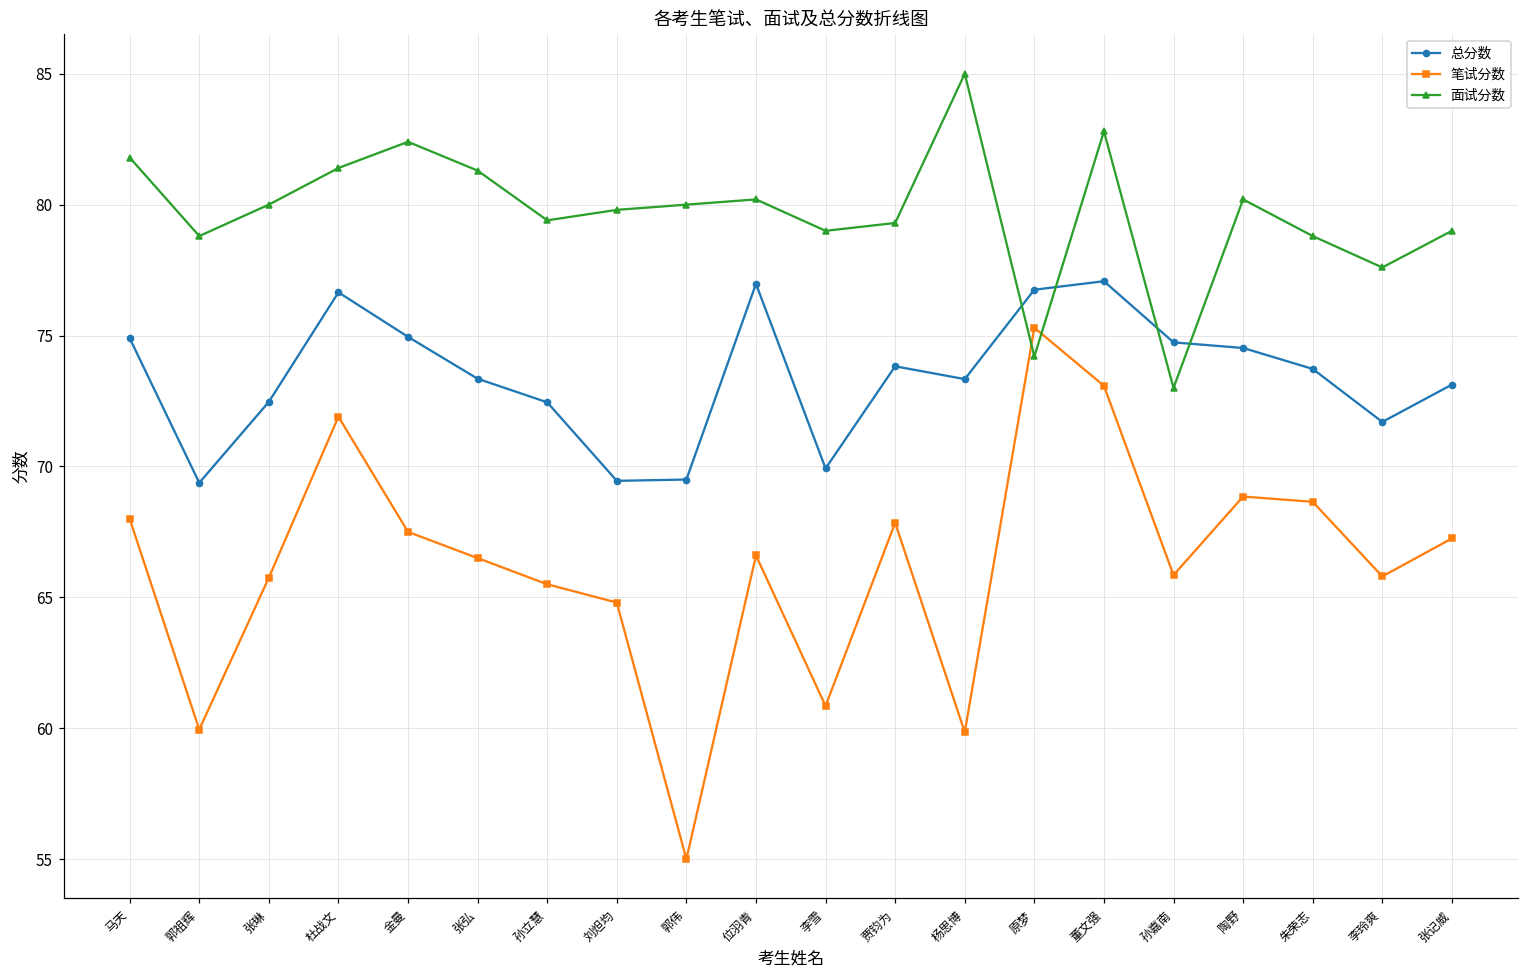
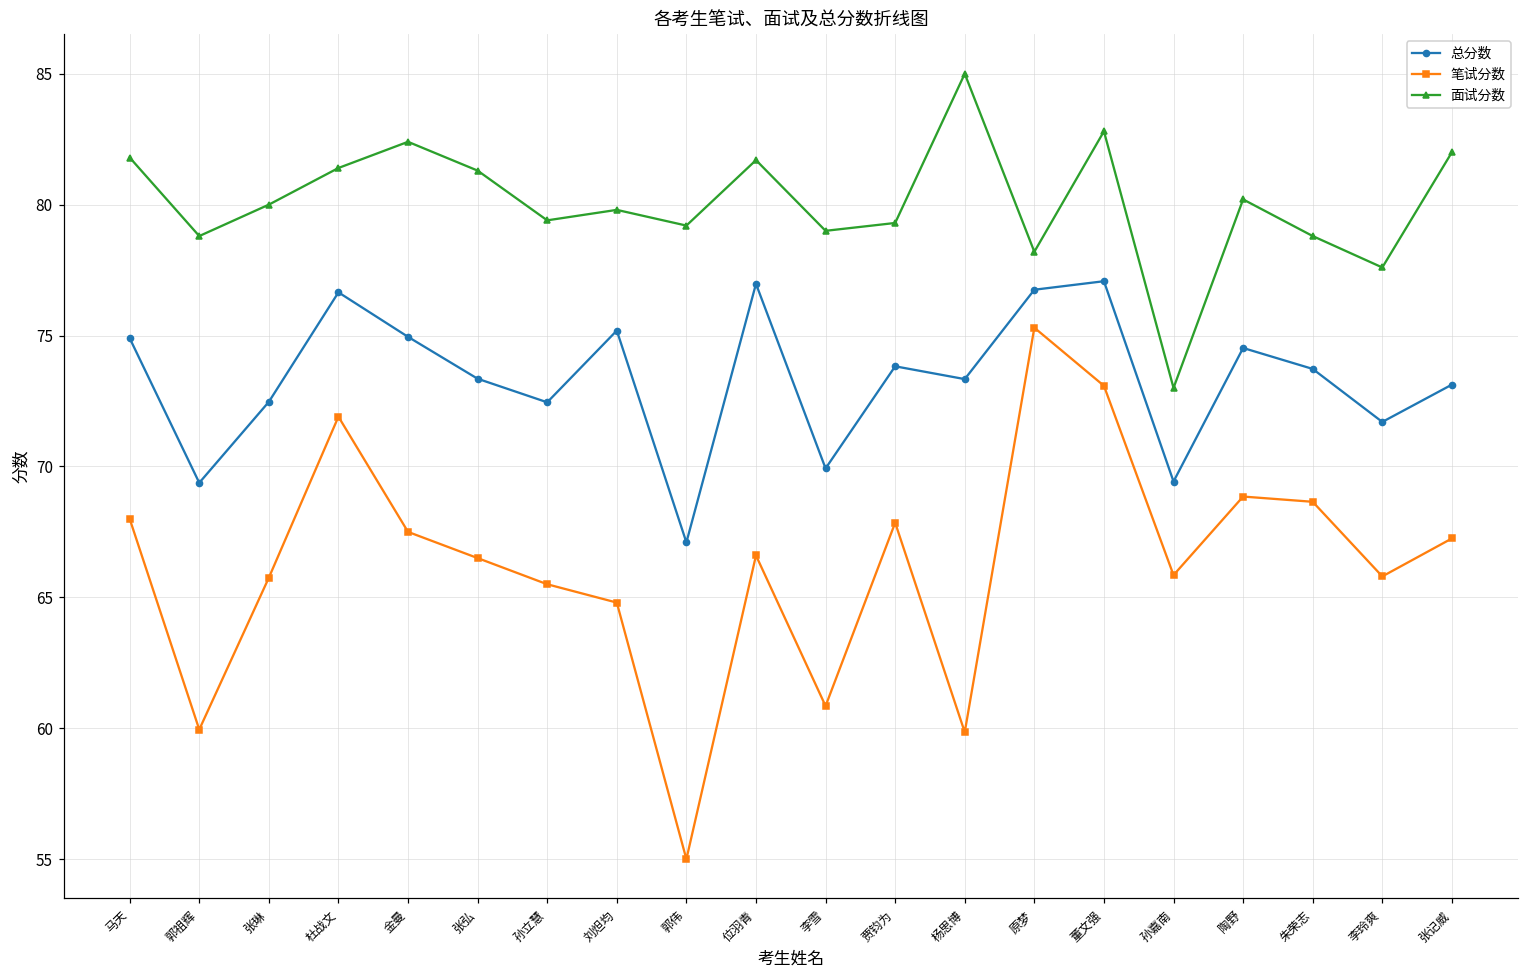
  {
    "总分数": {
      "马天": 74.9,
      "郭祖辉": 69.4,
      "张琳": 72.5,
      "杜战文": 76.7,
      "金曼": 75.0,
      "张弘": 73.4,
      "孙立慧": 72.5,
-     "刘炟均": 69.5,
-     "郭伟": 69.5,
+     "刘炟均": 75.2,
+     "郭伟": 67.1,
      "位羽青": 77.0,
      "李雪": 69.9,
      "贾钧为": 73.8,
      "杨思博": 73.3,
      "原梦": 76.8,
      "董文强": 77.1,
-     "孙嘉南": 74.7,
+     "孙嘉南": 69.4,
      "陶野": 74.5,
      "朱荣志": 73.7,
      "李玲爽": 71.7,
      "张记威": 73.1
    },
    "笔试分数": {
      "马天": 68.0,
      "郭祖辉": 60.0,
      "张琳": 65.8,
      "杜战文": 71.9,
      "金曼": 67.5,
      "张弘": 66.5,
      "孙立慧": 65.5,
      "刘炟均": 64.8,
      "郭伟": 55.0,
      "位羽青": 66.6,
      "李雪": 60.9,
      "贾钧为": 67.9,
      "杨思博": 59.9,
      "原梦": 75.3,
      "董文强": 73.1,
      "孙嘉南": 65.9,
      "陶野": 68.9,
      "朱荣志": 68.7,
      "李玲爽": 65.8,
      "张记威": 67.3
    },
    "面试分数": {
      "马天": 81.8,
      "郭祖辉": 78.8,
      "张琳": 80.0,
      "杜战文": 81.4,
      "金曼": 82.4,
      "张弘": 81.3,
      "孙立慧": 79.4,
      "刘炟均": 79.8,
-     "郭伟": 80.0,
-     "位羽青": 80.2,
+     "郭伟": 79.2,
+     "位羽青": 81.7,
      "李雪": 79.0,
      "贾钧为": 79.3,
      "杨思博": 85.0,
-     "原梦": 74.2,
+     "原梦": 78.2,
      "董文强": 82.8,
      "孙嘉南": 73.0,
      "陶野": 80.2,
      "朱荣志": 78.8,
      "李玲爽": 77.6,
-     "张记威": 79
+     "张记威": 82
    }
  }
